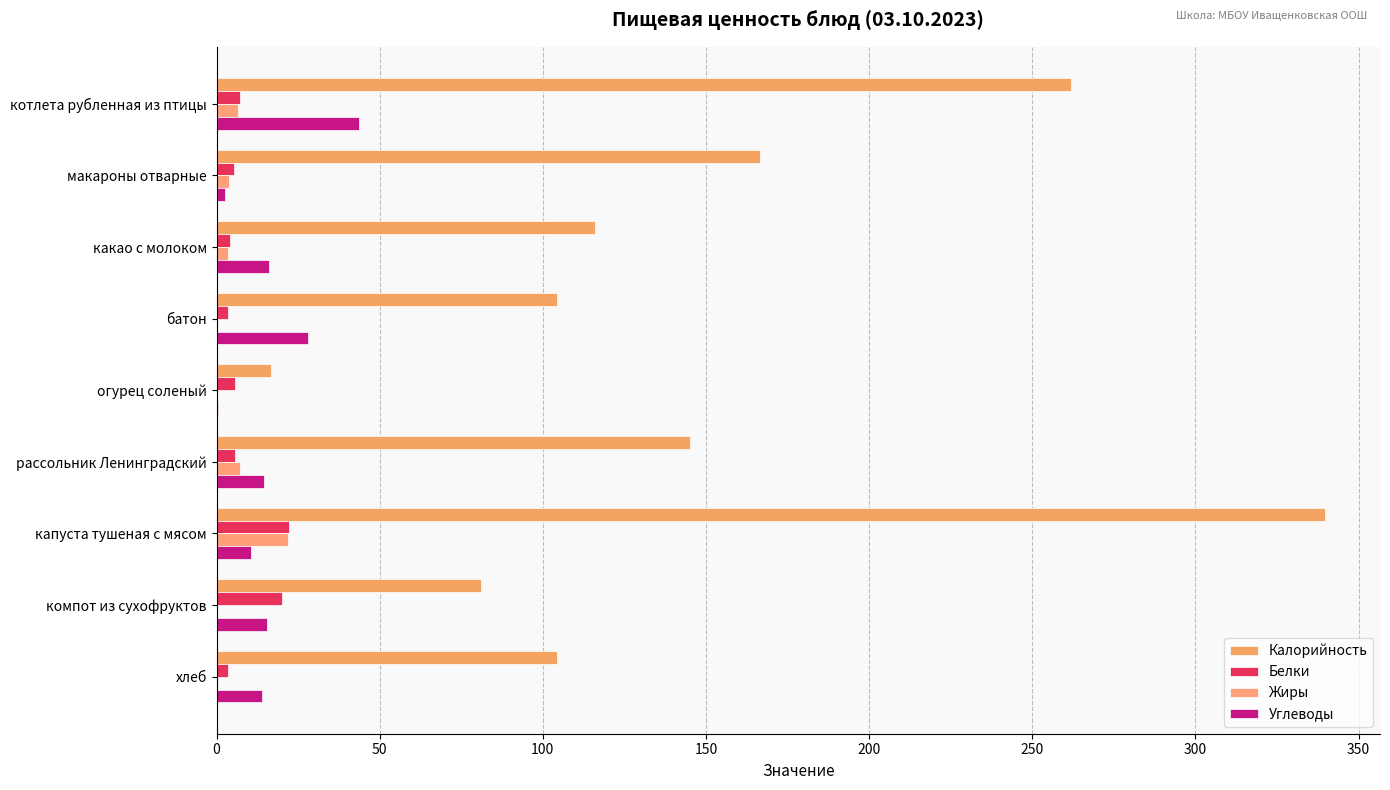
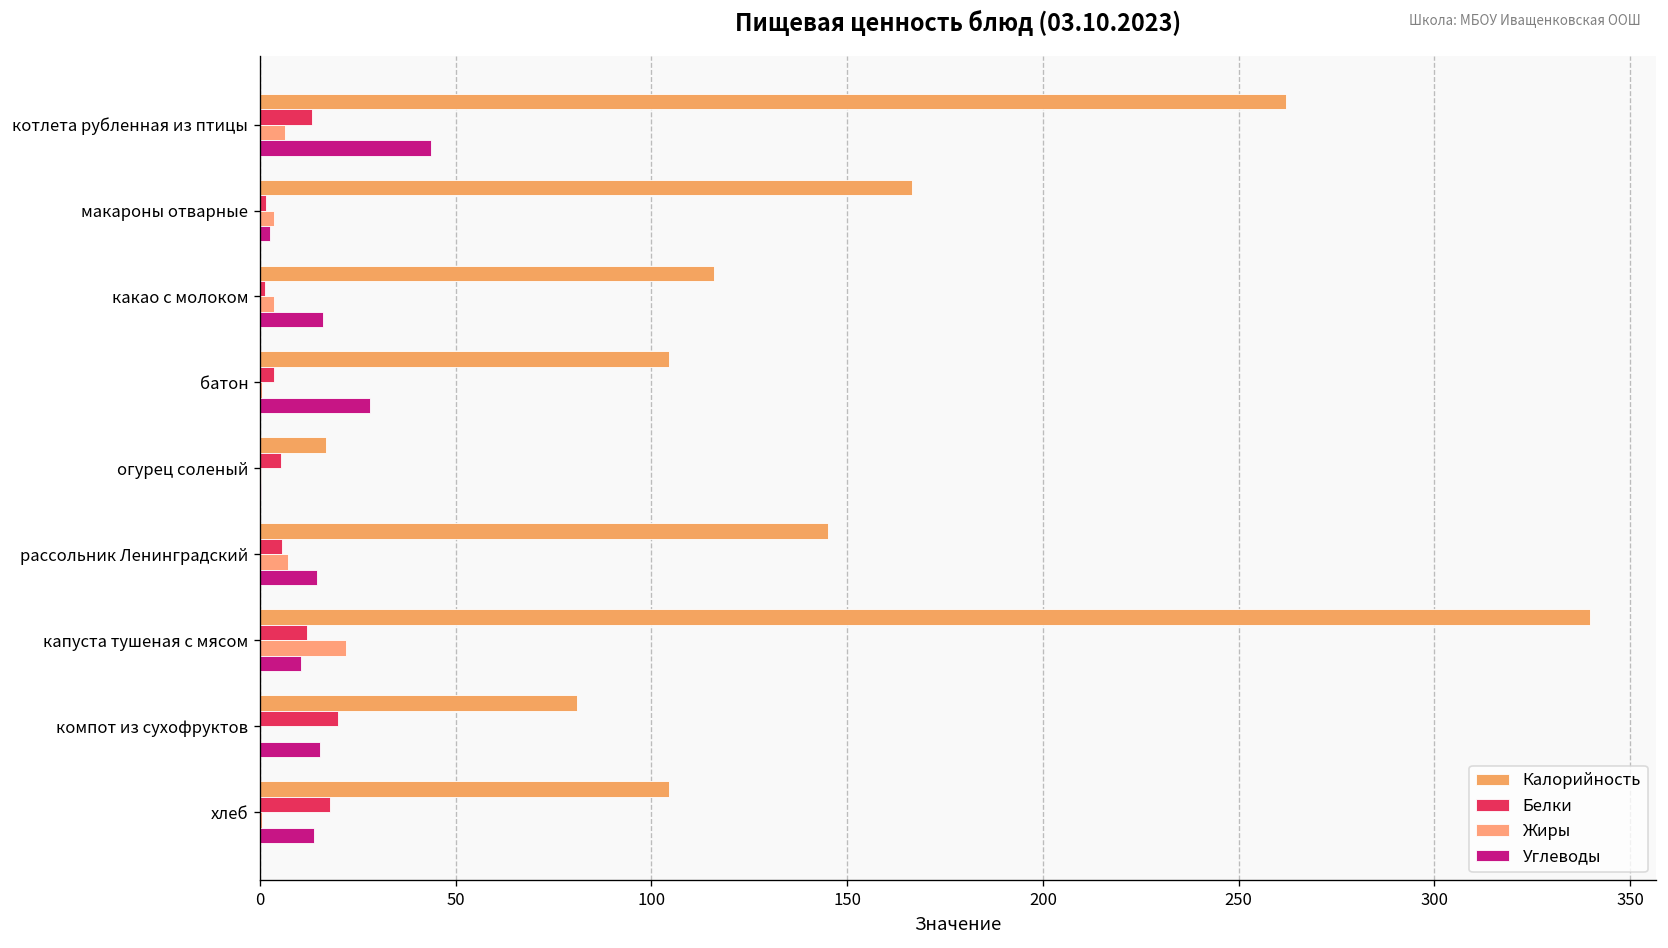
  {
    "Белки": {
-     "котлета рубленная из птицы": 7,
-     "макароны отварные": 5,
-     "какао с молоком": 4,
+     "котлета рубленная из птицы": 13,
+     "макароны отварные": 2,
+     "какао с молоком": 1,
      "батон": 4,
      "огурец соленый": 6,
      "рассольник Ленинградский": 6,
-     "капуста тушеная с мясом": 22,
+     "капуста тушеная с мясом": 12,
      "компот из сухофруктов": 20,
-     "хлеб": 4
+     "хлеб": 18
    },
    "Углеводы": {
      "котлета рубленная из птицы": 44,
      "макароны отварные": 3,
      "какао с молоком": 16,
      "батон": 28,
      "рассольник Ленинградский": 15,
      "капуста тушеная с мясом": 11,
      "компот из сухофруктов": 15,
      "хлеб": 14
    }
  }
